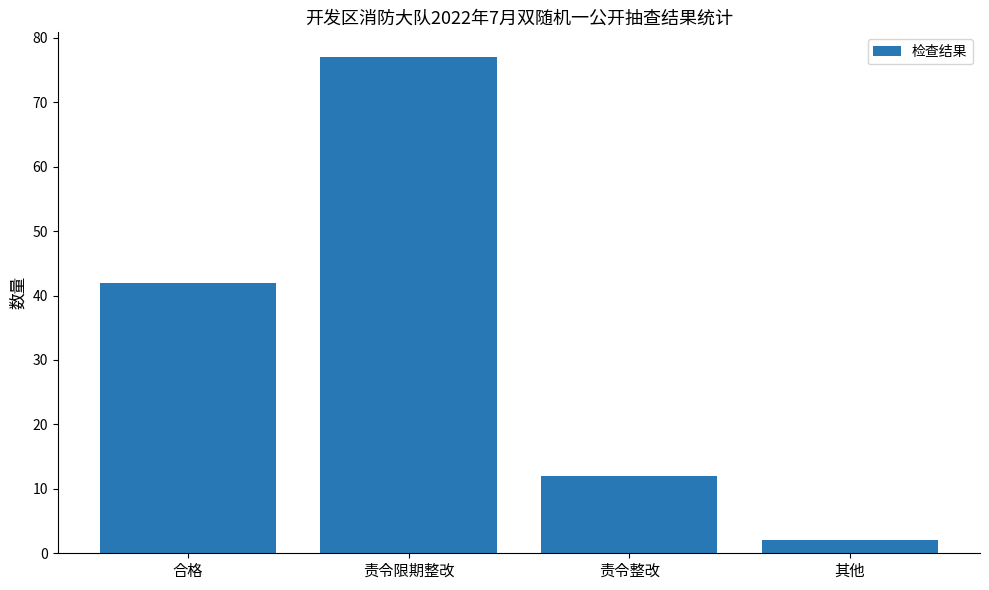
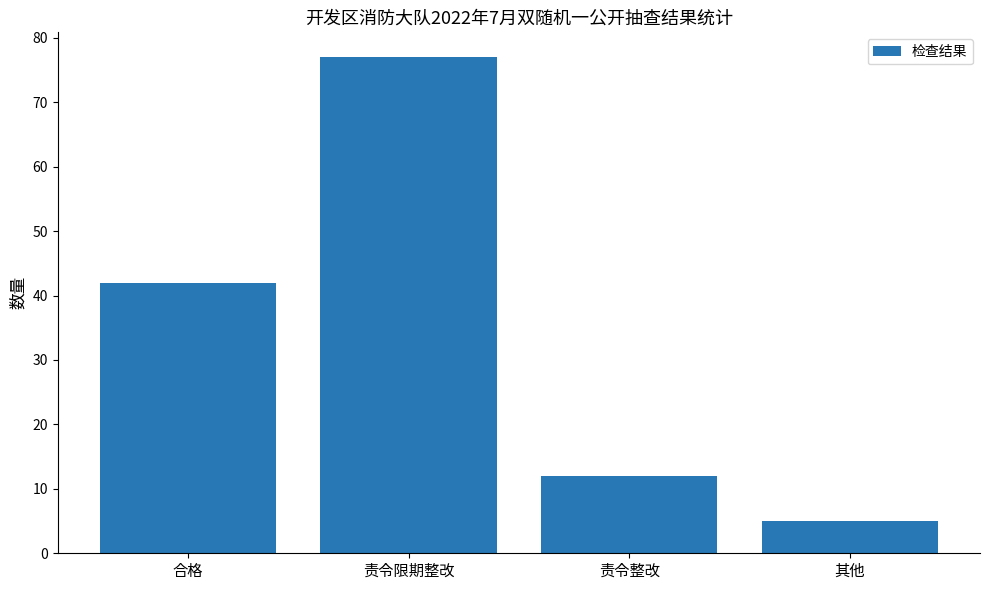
  {
    "合格": 42,
    "责令限期整改": 77,
    "责令整改": 12,
-   "其他": 2
+   "其他": 5
  }
